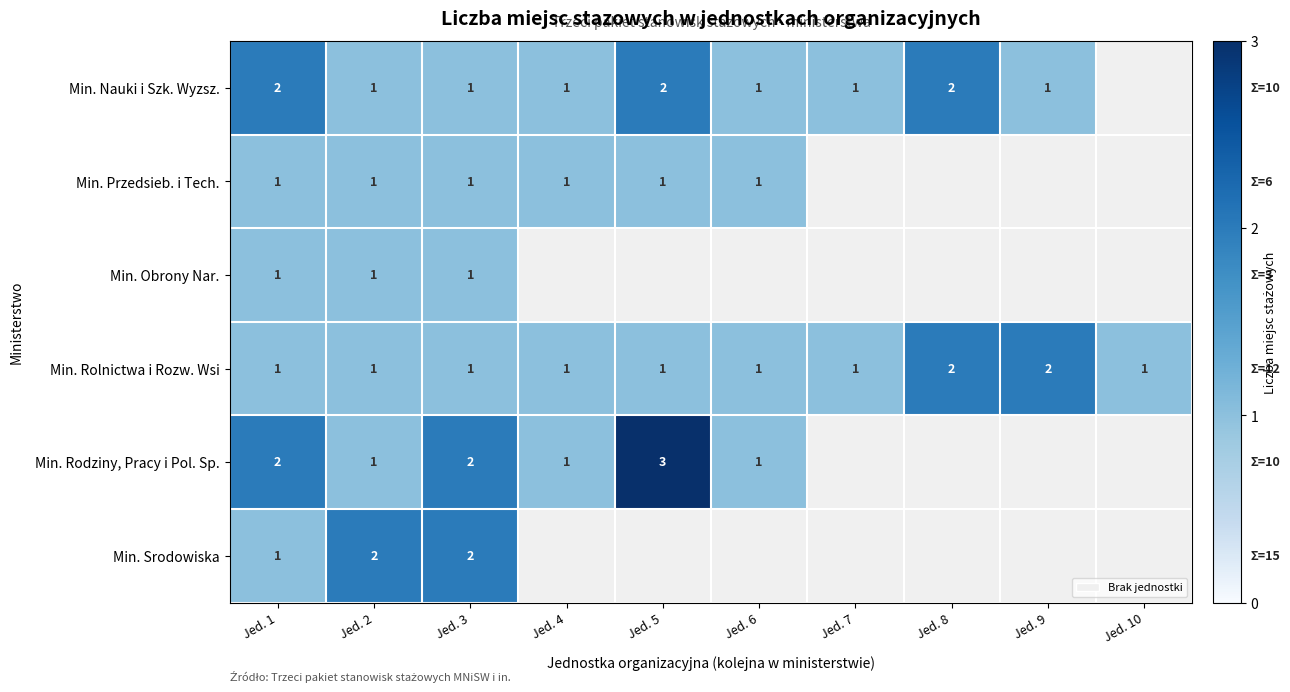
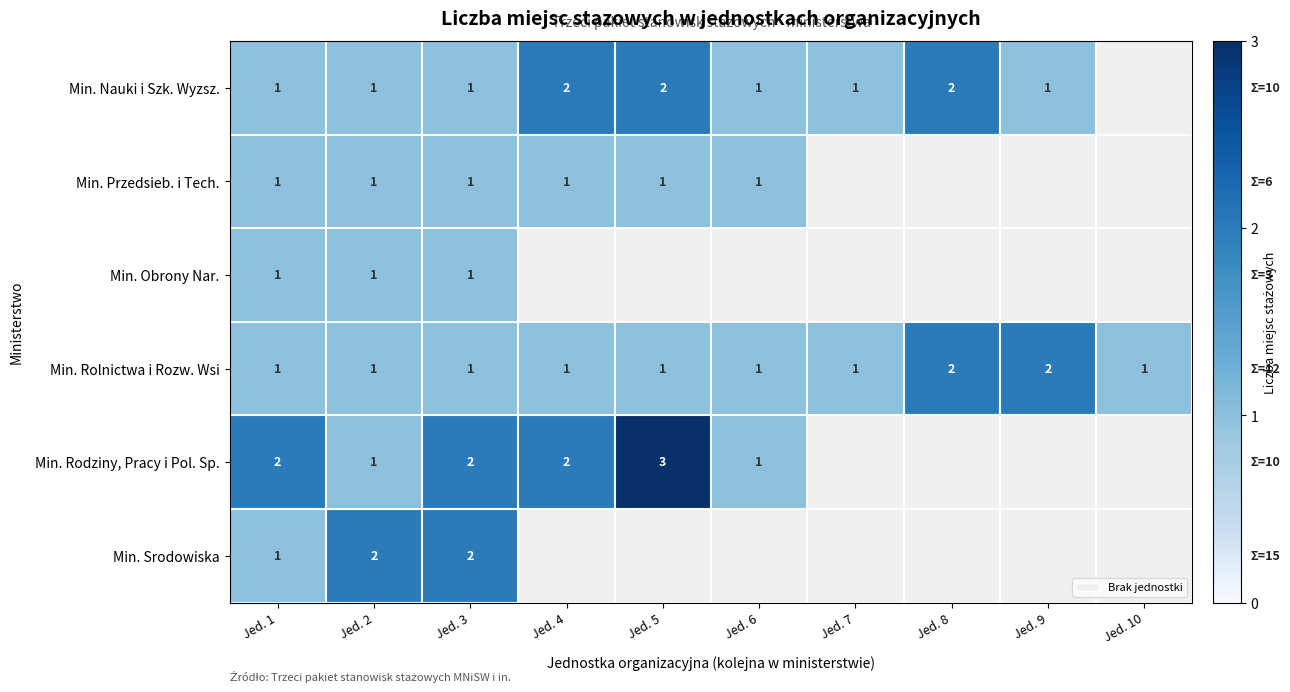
  {
    "Min. Nauki i Szk. Wyzsz.": {
-     "Jed. 1": 2,
+     "Jed. 1": 1,
      "Jed. 2": 1,
      "Jed. 3": 1,
-     "Jed. 4": 1,
+     "Jed. 4": 2,
      "Jed. 5": 2,
      "Jed. 6": 1,
      "Jed. 7": 1,
      "Jed. 8": 2,
      "Jed. 9": 1
    },
    "Min. Przedsieb. i Tech.": {
      "Jed. 1": 1,
      "Jed. 2": 1,
      "Jed. 3": 1,
      "Jed. 4": 1,
      "Jed. 5": 1,
      "Jed. 6": 1
    },
    "Min. Obrony Nar.": {
      "Jed. 1": 1,
      "Jed. 2": 1,
      "Jed. 3": 1
    },
    "Min. Rolnictwa i Rozw. Wsi": {
      "Jed. 1": 1,
      "Jed. 2": 1,
      "Jed. 3": 1,
      "Jed. 4": 1,
      "Jed. 5": 1,
      "Jed. 6": 1,
      "Jed. 7": 1,
      "Jed. 8": 2,
      "Jed. 9": 2,
      "Jed. 10": 1
    },
    "Min. Rodziny, Pracy i Pol. Sp.": {
      "Jed. 1": 2,
      "Jed. 2": 1,
      "Jed. 3": 2,
-     "Jed. 4": 1,
+     "Jed. 4": 2,
      "Jed. 5": 3,
      "Jed. 6": 1
    },
    "Min. Srodowiska": {
      "Jed. 1": 1,
      "Jed. 2": 2,
      "Jed. 3": 2
    }
  }
